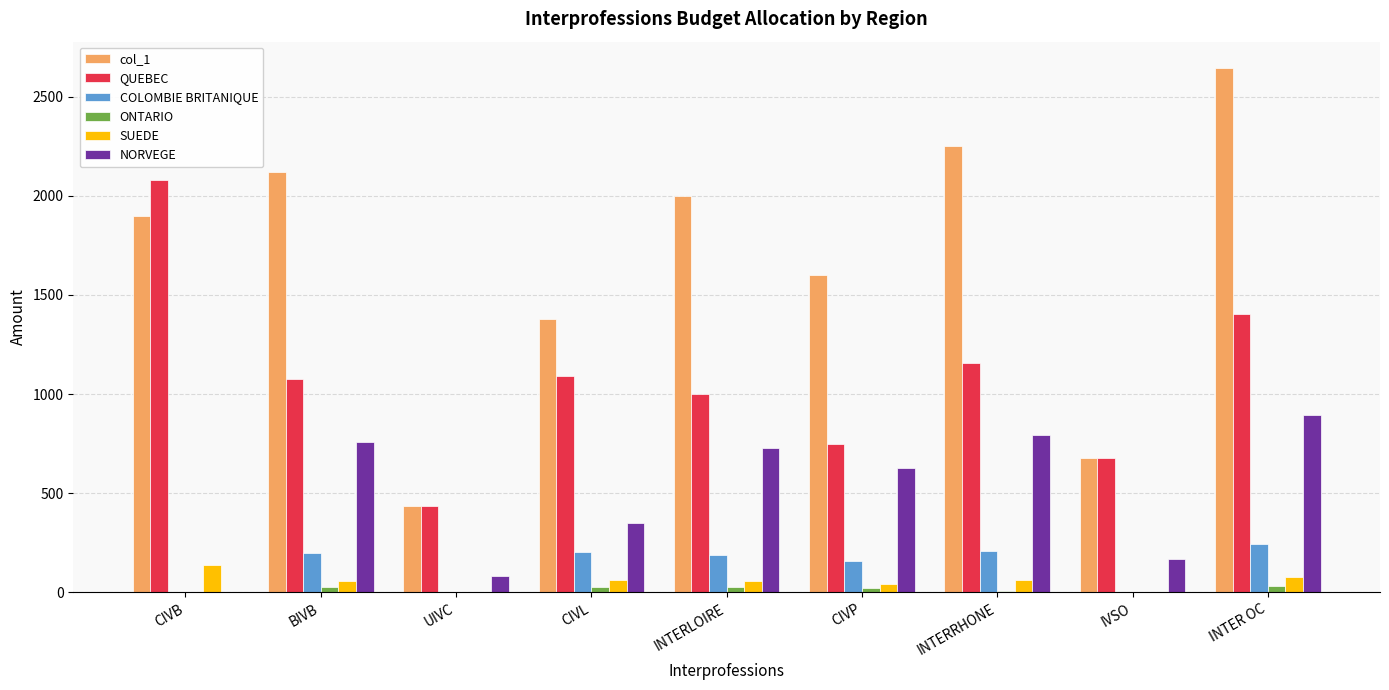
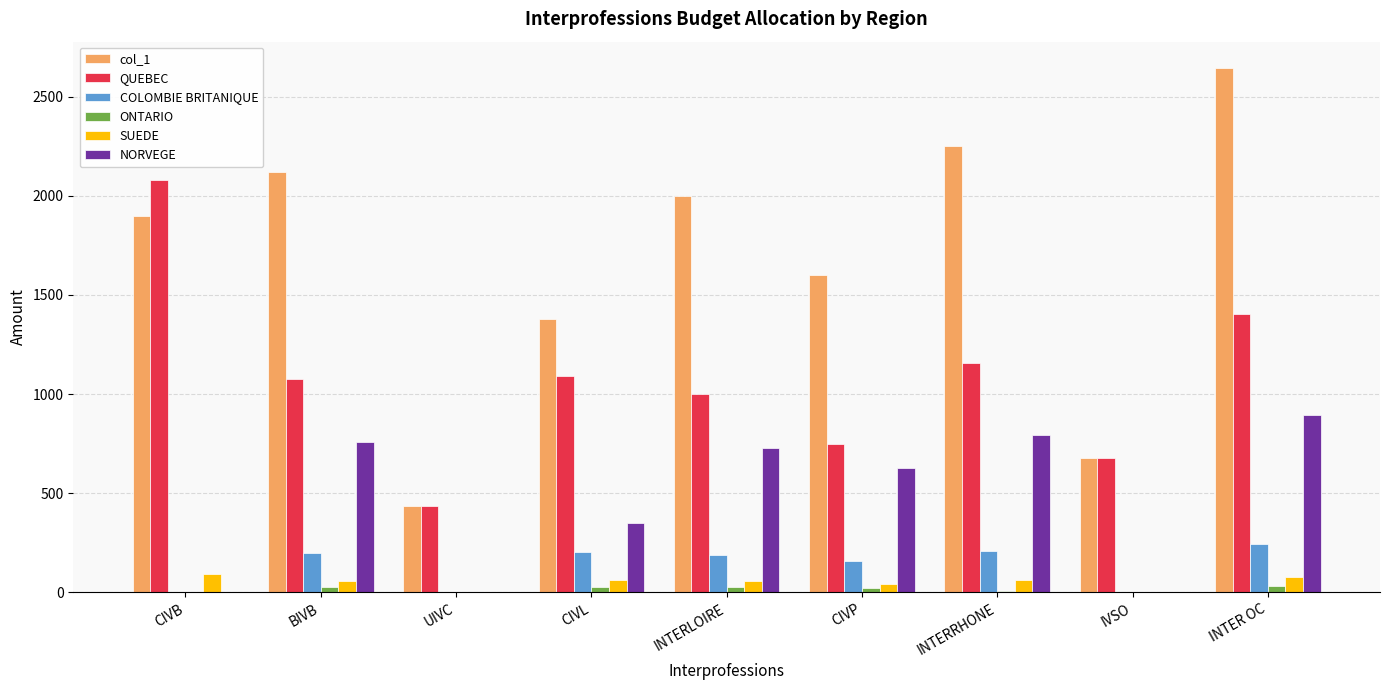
  {
    "col_1": {
      "CIVB": 1900,
      "BIVB": 2120,
      "UIVC": 430,
      "CIVL": 1380,
      "INTERLOIRE": 2000,
      "CIVP": 1600,
      "INTERRHONE": 2250,
      "IVSO": 680,
      "INTER OC": 2640
    },
    "QUEBEC": {
      "CIVB": 2080,
      "BIVB": 1080,
      "UIVC": 430,
      "CIVL": 1090,
      "INTERLOIRE": 1000,
      "CIVP": 750,
      "INTERRHONE": 1160,
      "IVSO": 680,
      "INTER OC": 1410
    },
    "COLOMBIE BRITANIQUE": {
      "CIVB": 0,
      "BIVB": 200,
      "UIVC": 0,
      "CIVL": 200,
      "INTERLOIRE": 190,
      "CIVP": 160,
      "INTERRHONE": 210,
      "IVSO": 0,
      "INTER OC": 240
    },
    "ONTARIO": {
      "CIVB": 0,
      "BIVB": 20,
      "UIVC": 0,
      "CIVL": 30,
      "INTERLOIRE": 30,
      "CIVP": 20,
      "IVSO": 0,
      "INTER OC": 30
    },
    "SUEDE": {
-     "CIVB": 140,
+     "CIVB": 90,
      "BIVB": 60,
      "UIVC": 0,
      "CIVL": 60,
      "INTERLOIRE": 60,
      "CIVP": 40,
      "INTERRHONE": 60,
      "IVSO": 0,
      "INTER OC": 70
    },
    "NORVEGE": {
      "CIVB": 0,
      "BIVB": 760,
-     "UIVC": 80,
+     "UIVC": 0,
      "CIVL": 350,
      "INTERLOIRE": 730,
      "CIVP": 630,
      "INTERRHONE": 790,
-     "IVSO": 170,
+     "IVSO": 0,
      "INTER OC": 890
    }
  }
